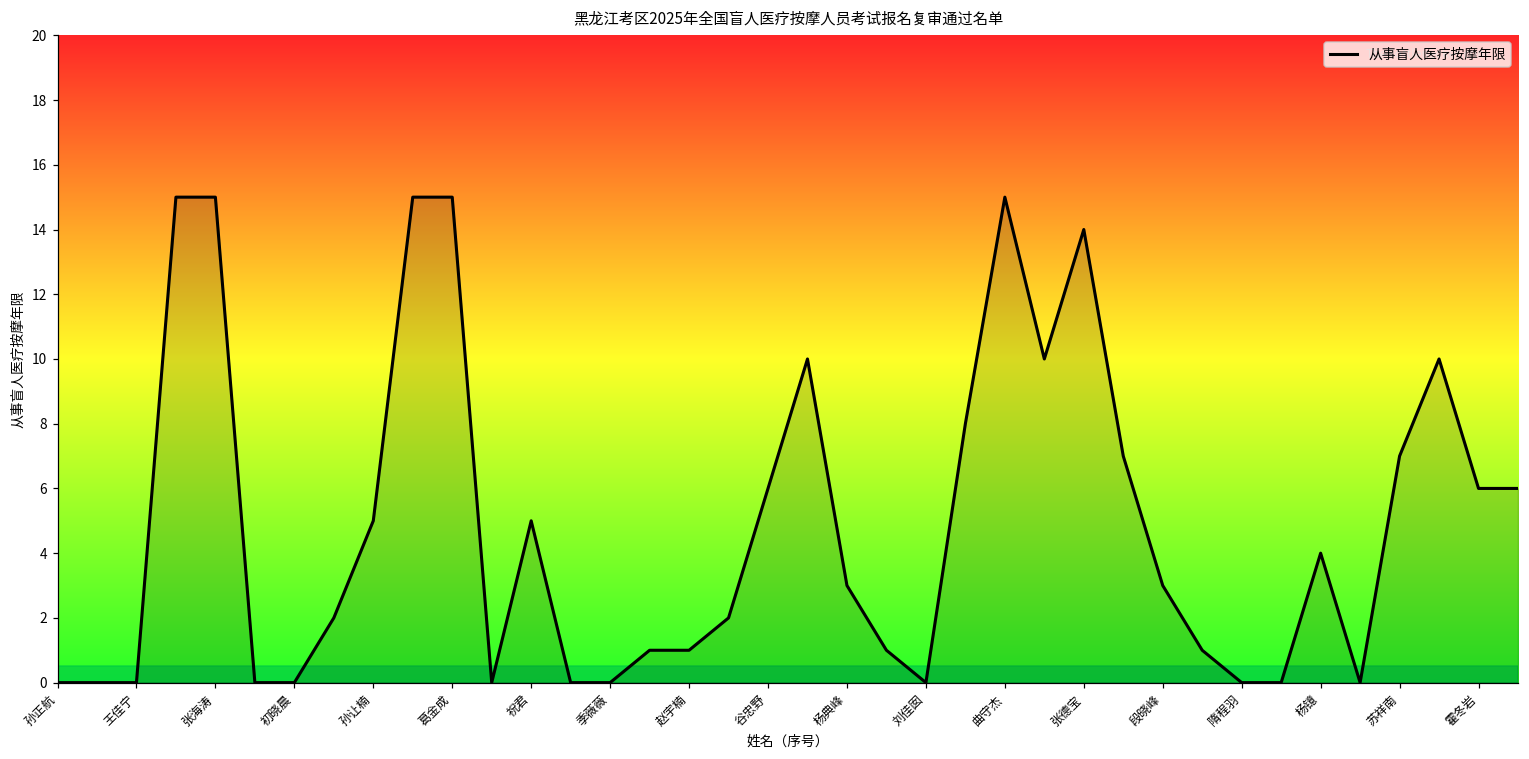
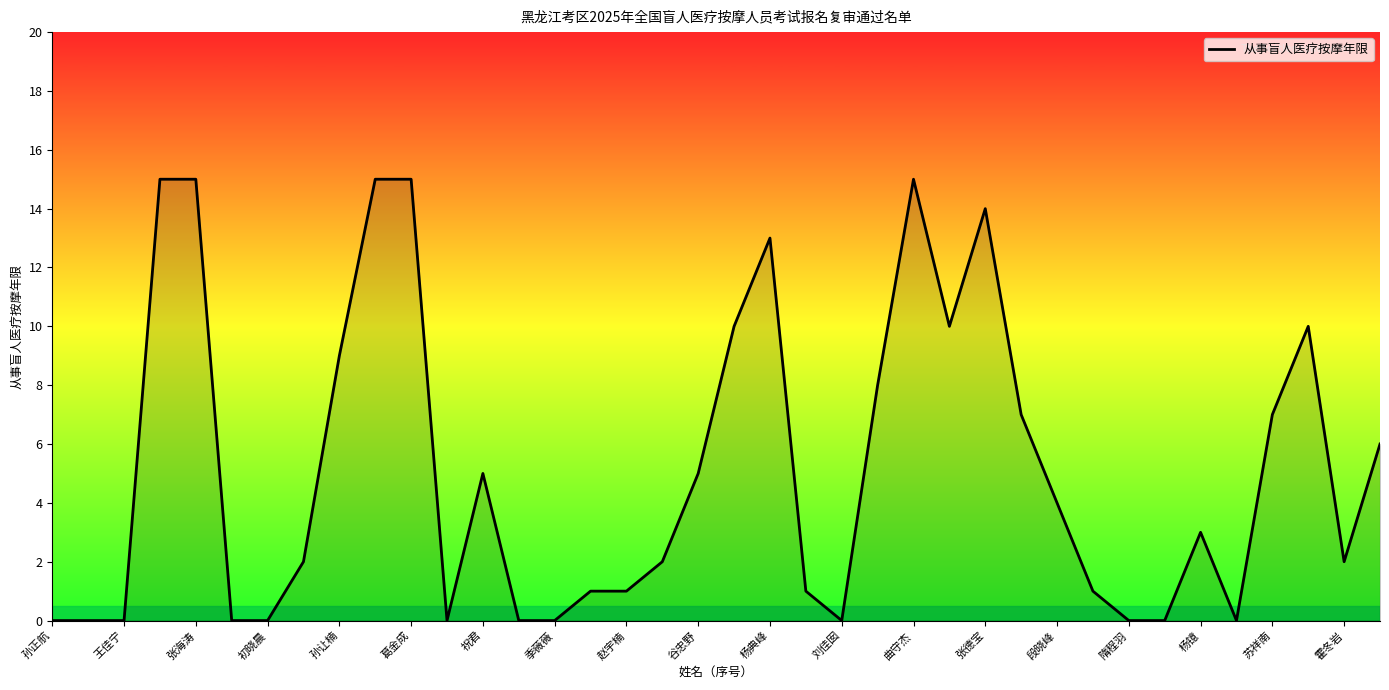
  {
    "张海涛": 15,
-   "孙让楠": 5,
+   "孙让楠": 9,
    "葛金成": 15,
    "祝君": 5,
    "赵宇楠": 1,
-   "谷忠野": 6,
-   "杨典峰": 3,
+   "谷忠野": 5,
+   "杨典峰": 13,
    "曲守杰": 15,
    "张德宝": 14,
-   "段晓峰": 3,
-   "杨镱": 4,
+   "段晓峰": 4,
+   "杨镱": 3,
    "苏祥南": 7,
-   "霍冬岩": 6
+   "霍冬岩": 2
  }
